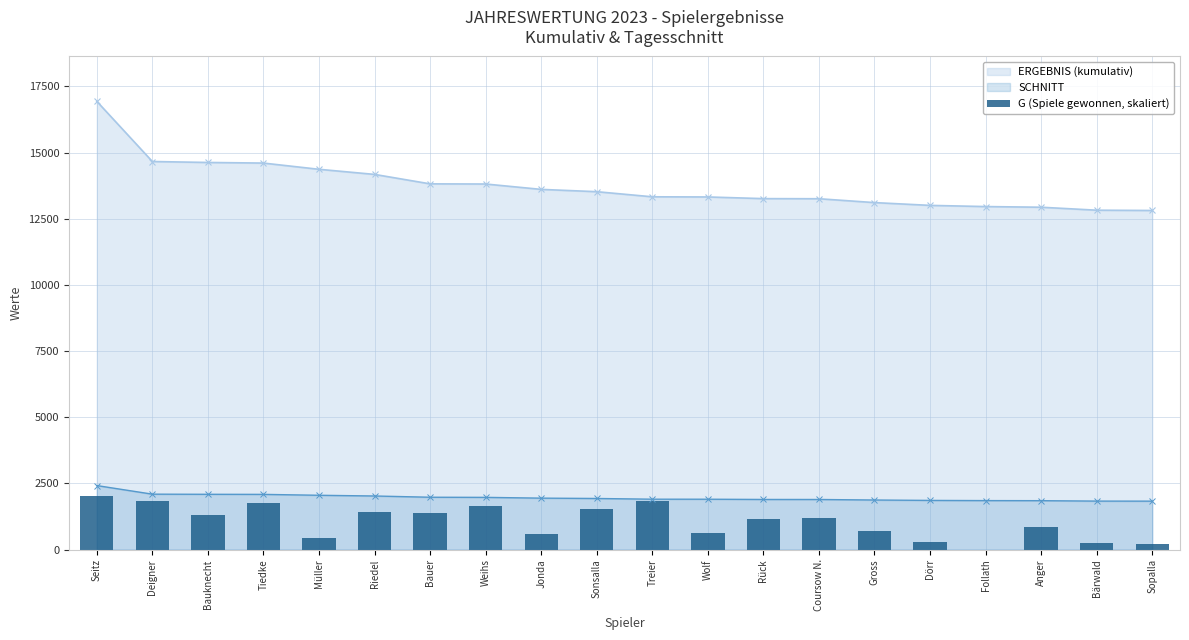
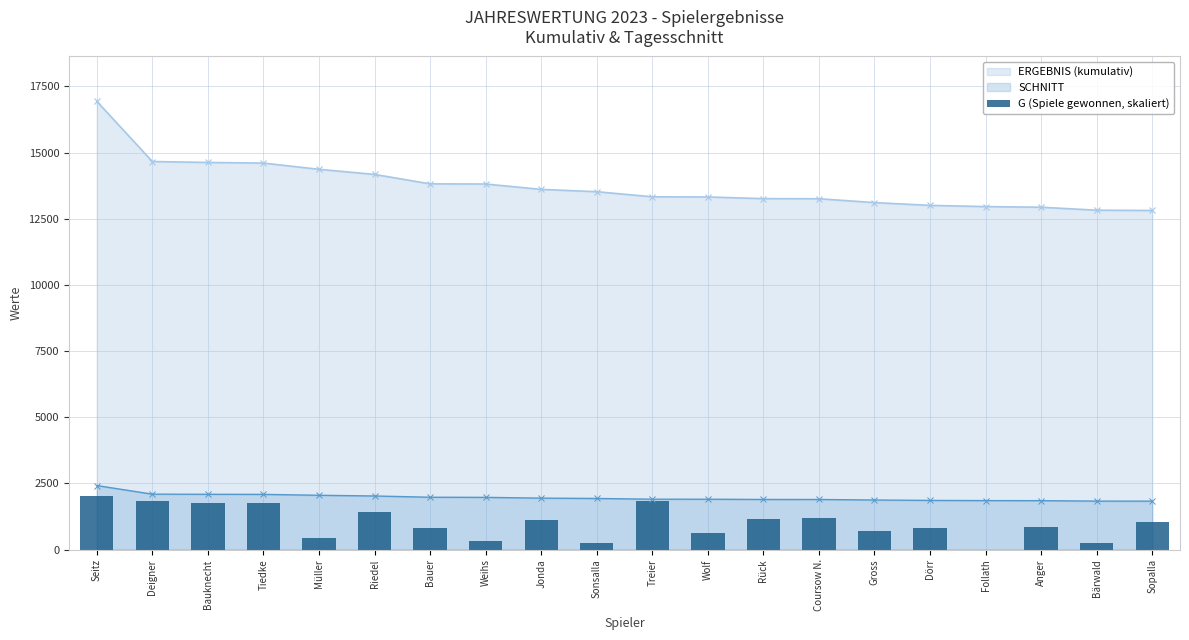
  {
    "G (Spiele gewonnen, skaliert)": {
      "Seitz": 2000,
      "Deigner": 1800,
-     "Bauknecht": 1300,
+     "Bauknecht": 1800,
      "Tiedke": 1800,
      "Müller": 500,
      "Riedel": 1400,
-     "Bauer": 1400,
-     "Weihs": 1600,
-     "Jonda": 600,
-     "Sonsalla": 1500,
+     "Bauer": 800,
+     "Weihs": 300,
+     "Jonda": 1100,
+     "Sonsalla": 200,
      "Treier": 1800,
      "Wolf": 600,
      "Rück": 1200,
      "Coursow N.": 1200,
      "Gross": 700,
-     "Dörr": 300,
+     "Dörr": 800,
      "Follath": 0,
      "Anger": 800,
      "Bärwald": 200,
-     "Sopalla": 200
+     "Sopalla": 1000
    }
  }
